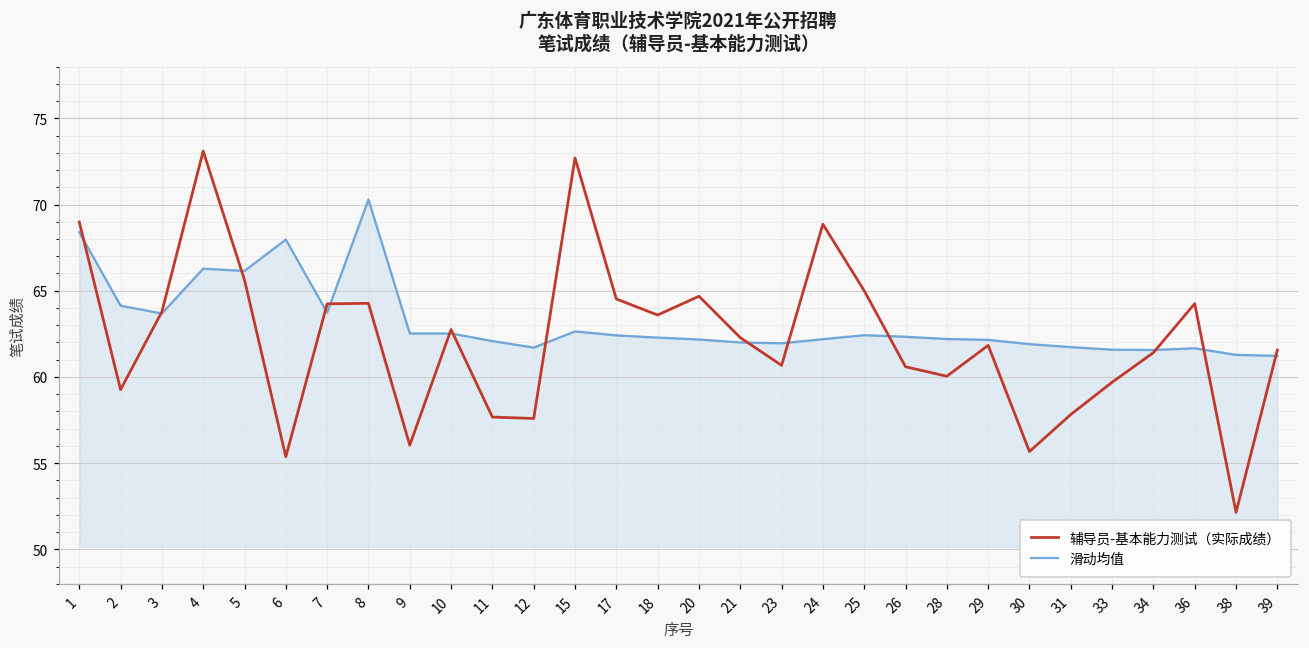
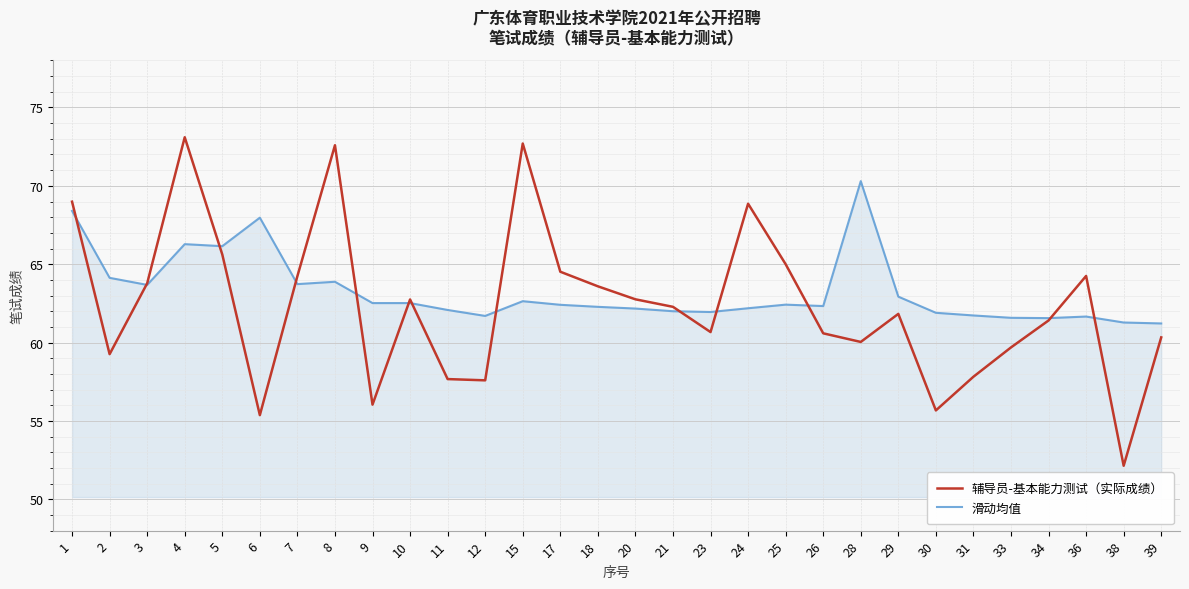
  {
    "辅导员-基本能力测试（实际成绩）": {
      "1": 69.0,
      "2": 59.3,
      "4": 73.1,
      "5": 65.6,
      "6": 55.4,
      "7": 64.2,
-     "8": 64.3,
+     "8": 72.6,
      "9": 56.0,
      "10": 62.8,
      "11": 57.7,
      "12": 57.6,
      "15": 72.7,
      "17": 64.5,
      "18": 63.6,
-     "20": 64.7,
+     "20": 62.8,
      "21": 62.3,
      "23": 60.7,
      "24": 68.9,
      "25": 65.0,
      "26": 60.6,
      "28": 60.0,
      "29": 61.8,
      "30": 55.7,
      "31": 57.8,
      "33": 59.7,
      "36": 64.3,
      "38": 52.1,
-     "39": 61.6
+     "39": 60.3
    },
    "滑动均值": {
      "1": 68.4,
      "2": 64.1,
      "4": 66.3,
      "5": 66.2,
      "6": 68.0,
      "7": 63.7,
-     "8": 70.3,
+     "8": 63.9,
      "9": 62.5,
      "10": 62.5,
      "11": 62.1,
      "12": 61.7,
      "15": 62.6,
      "17": 62.4,
      "18": 62.3,
      "20": 62.2,
      "21": 62.0,
      "23": 62.0,
      "24": 62.2,
      "25": 62.4,
      "26": 62.3,
-     "28": 62.2,
-     "29": 62.2,
+     "28": 70.3,
+     "29": 62.9,
      "30": 61.9,
      "31": 61.7,
      "33": 61.6,
      "36": 61.7,
      "38": 61.3,
      "39": 61.2
    }
  }
